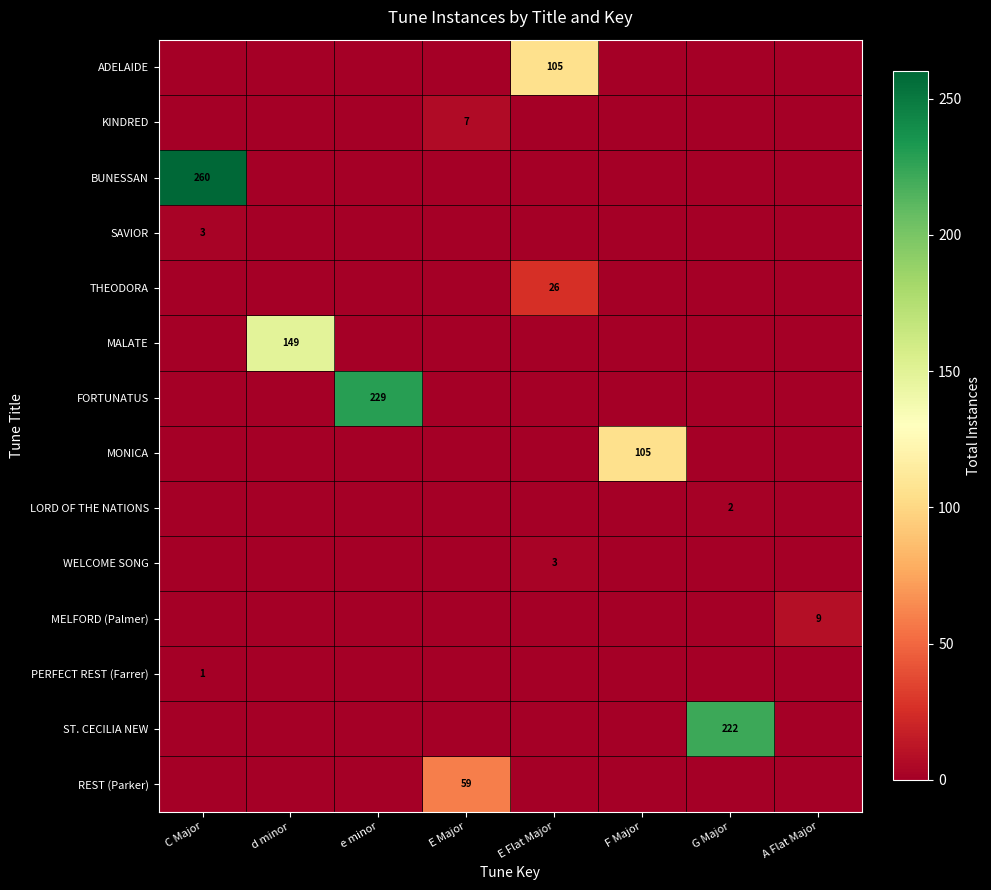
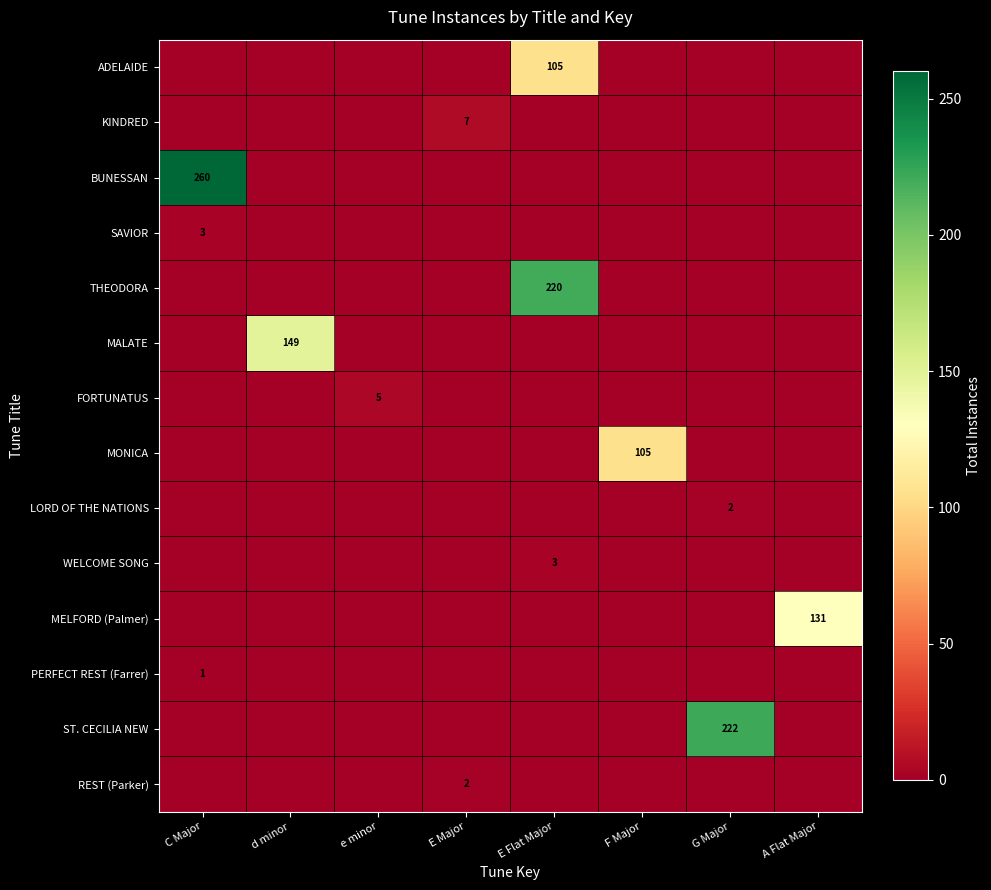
  {
    "ADELAIDE": {
      "E Flat Major": 105
    },
    "KINDRED": {
      "E Major": 7
    },
    "BUNESSAN": {
      "C Major": 260
    },
    "SAVIOR": {
      "C Major": 3
    },
    "THEODORA": {
-     "E Flat Major": 26
+     "E Flat Major": 220
    },
    "MALATE": {
      "d minor": 149
    },
    "FORTUNATUS": {
-     "e minor": 229
+     "e minor": 5
    },
    "MONICA": {
      "F Major": 105
    },
    "LORD OF THE NATIONS": {
      "G Major": 2
    },
    "WELCOME SONG": {
      "E Flat Major": 3
    },
    "MELFORD (Palmer)": {
-     "A Flat Major": 9
+     "A Flat Major": 131
    },
    "PERFECT REST (Farrer)": {
      "C Major": 1
    },
    "ST. CECILIA NEW": {
      "G Major": 222
    },
    "REST (Parker)": {
-     "E Major": 59
+     "E Major": 2
    }
  }
